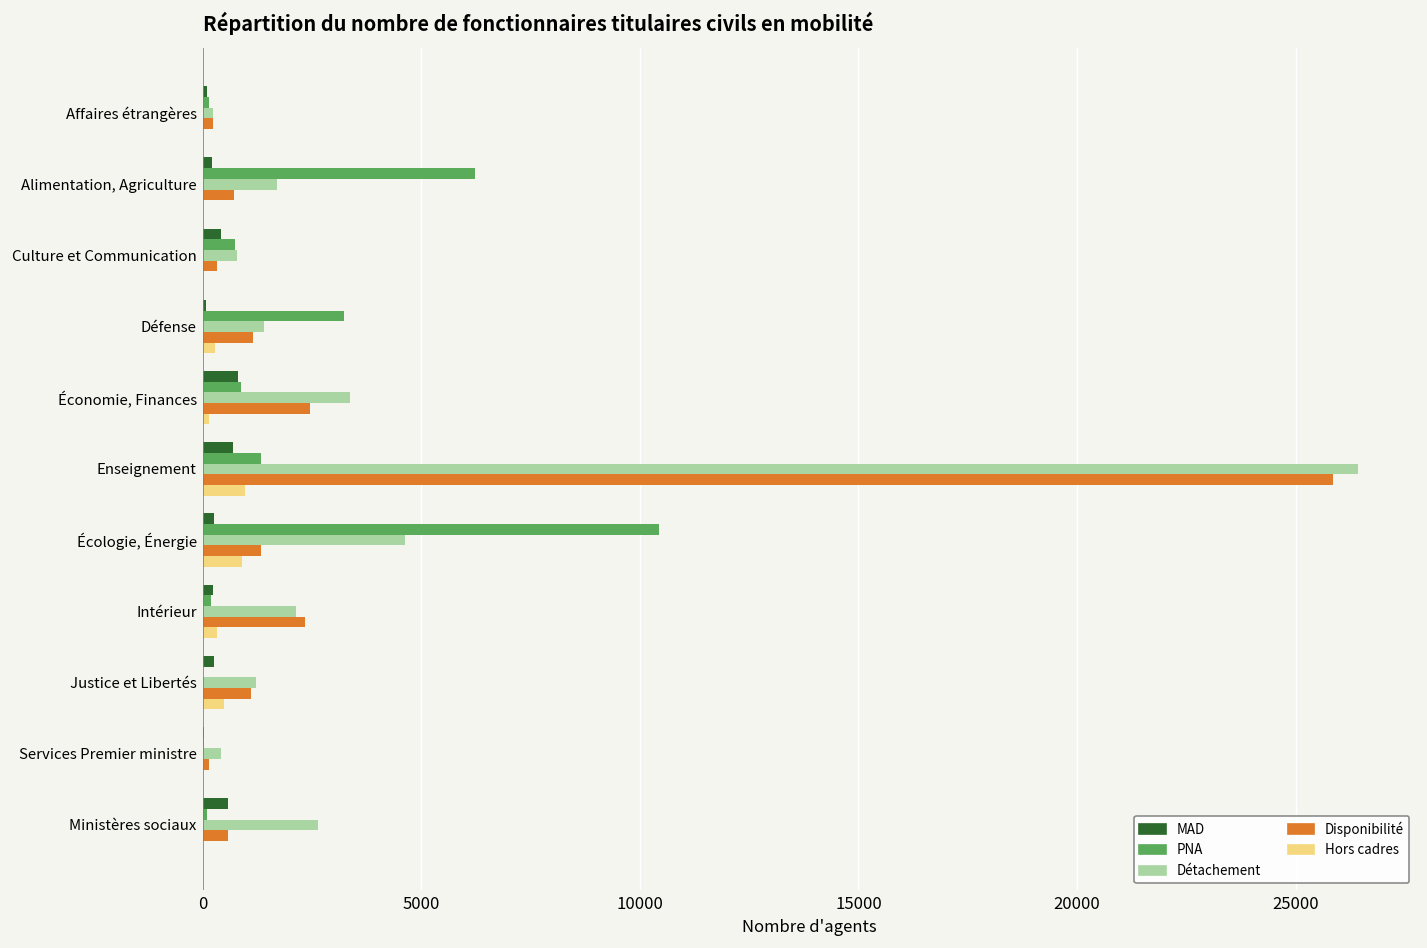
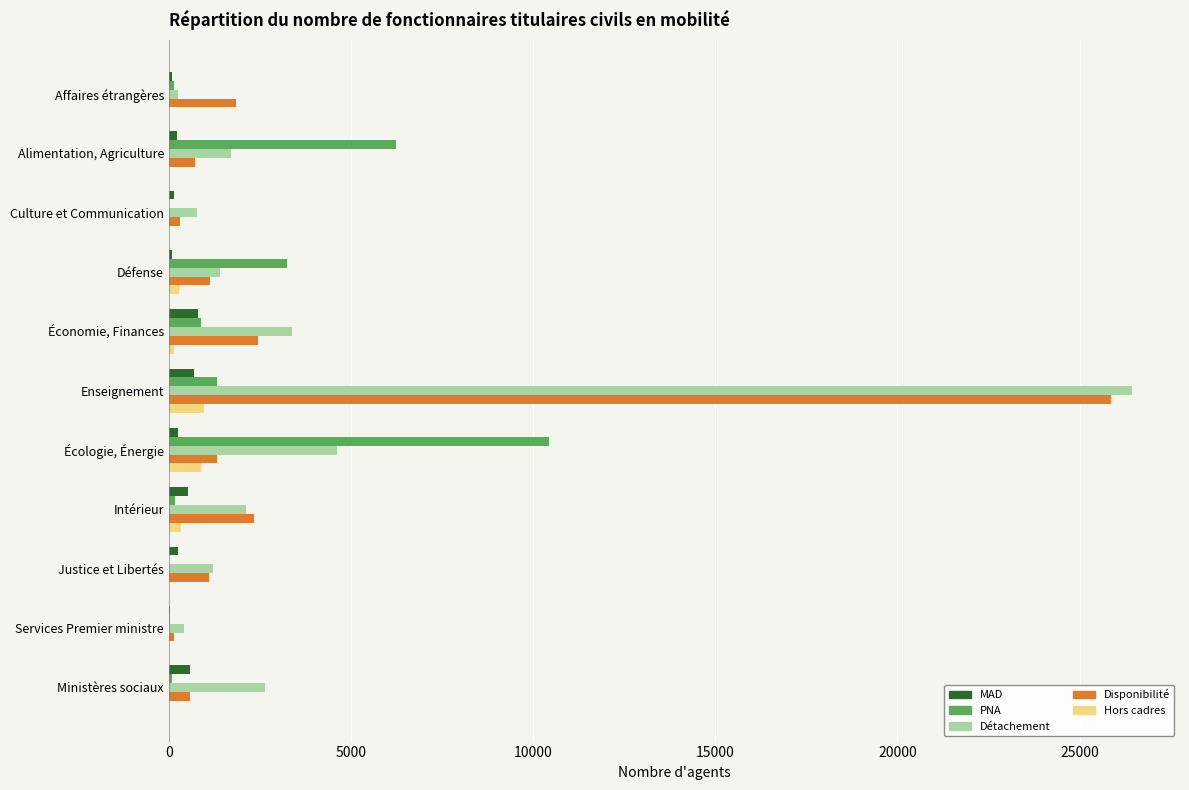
  {
    "MAD": {
      "Affaires étrangères": 100,
      "Alimentation, Agriculture": 200,
-     "Culture et Communication": 400,
+     "Culture et Communication": 100,
      "Défense": 100,
      "Économie, Finances": 800,
      "Enseignement": 700,
      "Écologie, Énergie": 300,
-     "Intérieur": 200,
+     "Intérieur": 500,
      "Justice et Libertés": 300,
      "Ministères sociaux": 600
    },
    "PNA": {
      "Affaires étrangères": 100,
      "Alimentation, Agriculture": 6200,
-     "Culture et Communication": 700,
+     "Culture et Communication": 0,
      "Défense": 3200,
      "Économie, Finances": 900,
      "Enseignement": 1300,
      "Écologie, Énergie": 10400,
      "Intérieur": 200,
      "Ministères sociaux": 100
    },
    "Détachement": {
      "Affaires étrangères": 200,
      "Alimentation, Agriculture": 1700,
      "Culture et Communication": 800,
      "Défense": 1400,
      "Économie, Finances": 3400,
      "Enseignement": 26400,
      "Écologie, Énergie": 4600,
      "Intérieur": 2100,
      "Justice et Libertés": 1200,
      "Services Premier ministre": 400,
      "Ministères sociaux": 2600
    },
    "Disponibilité": {
-     "Affaires étrangères": 200,
+     "Affaires étrangères": 1800,
      "Alimentation, Agriculture": 700,
      "Culture et Communication": 300,
      "Défense": 1100,
      "Économie, Finances": 2500,
      "Enseignement": 25900,
      "Écologie, Énergie": 1300,
      "Intérieur": 2300,
      "Justice et Libertés": 1100,
      "Services Premier ministre": 100,
      "Ministères sociaux": 600
    },
    "Hors cadres": {
      "Culture et Communication": 0,
      "Défense": 300,
      "Économie, Finances": 200,
      "Enseignement": 1000,
      "Écologie, Énergie": 900,
      "Intérieur": 300,
-     "Justice et Libertés": 500
+     "Justice et Libertés": 0
    }
  }
